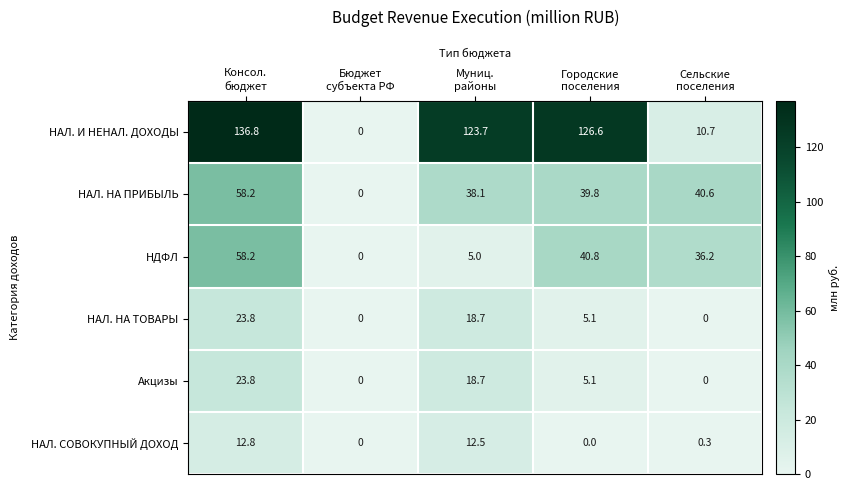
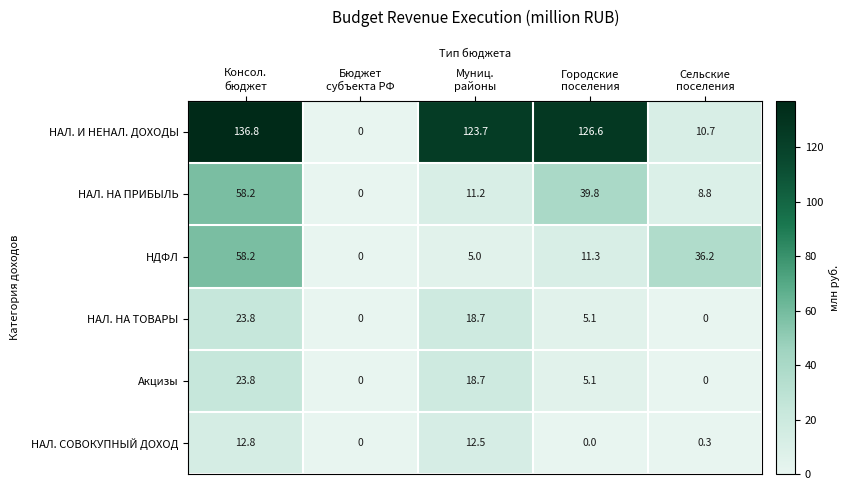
  {
    "НАЛ. И НЕНАЛ. ДОХОДЫ": {
      "Консол. бюджет": 136.8,
      "Бюджет субъекта РФ": 0,
      "Муниц. районы": 123.7,
      "Городские поселения": 126.6,
      "Сельские поселения": 10.7
    },
    "НАЛ. НА ПРИБЫЛЬ": {
      "Консол. бюджет": 58.2,
      "Бюджет субъекта РФ": 0,
-     "Муниц. районы": 38.1,
+     "Муниц. районы": 11.2,
      "Городские поселения": 39.8,
-     "Сельские поселения": 40.6
+     "Сельские поселения": 8.8
    },
    "НДФЛ": {
      "Консол. бюджет": 58.2,
      "Бюджет субъекта РФ": 0,
      "Муниц. районы": 5.0,
-     "Городские поселения": 40.8,
+     "Городские поселения": 11.3,
      "Сельские поселения": 36.2
    },
    "НАЛ. НА ТОВАРЫ": {
      "Консол. бюджет": 23.8,
      "Бюджет субъекта РФ": 0,
      "Муниц. районы": 18.7,
      "Городские поселения": 5.1,
      "Сельские поселения": 0
    },
    "Акцизы": {
      "Консол. бюджет": 23.8,
      "Бюджет субъекта РФ": 0,
      "Муниц. районы": 18.7,
      "Городские поселения": 5.1,
      "Сельские поселения": 0
    },
    "НАЛ. СОВОКУПНЫЙ ДОХОД": {
      "Консол. бюджет": 12.8,
      "Бюджет субъекта РФ": 0,
      "Муниц. районы": 12.5,
      "Городские поселения": 0.0,
      "Сельские поселения": 0.3
    }
  }
